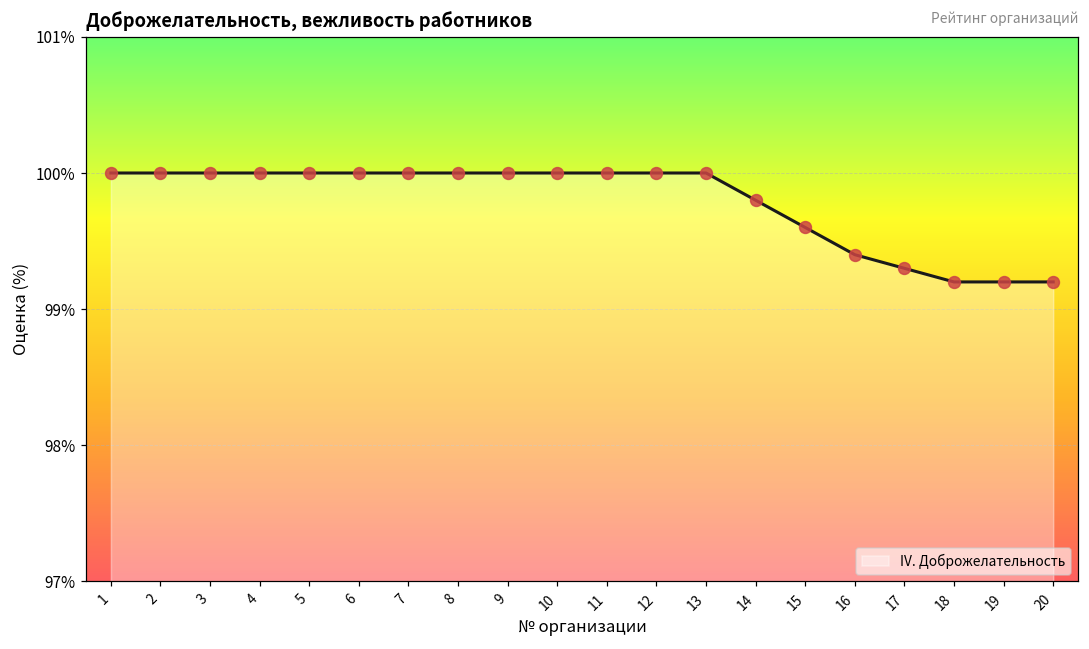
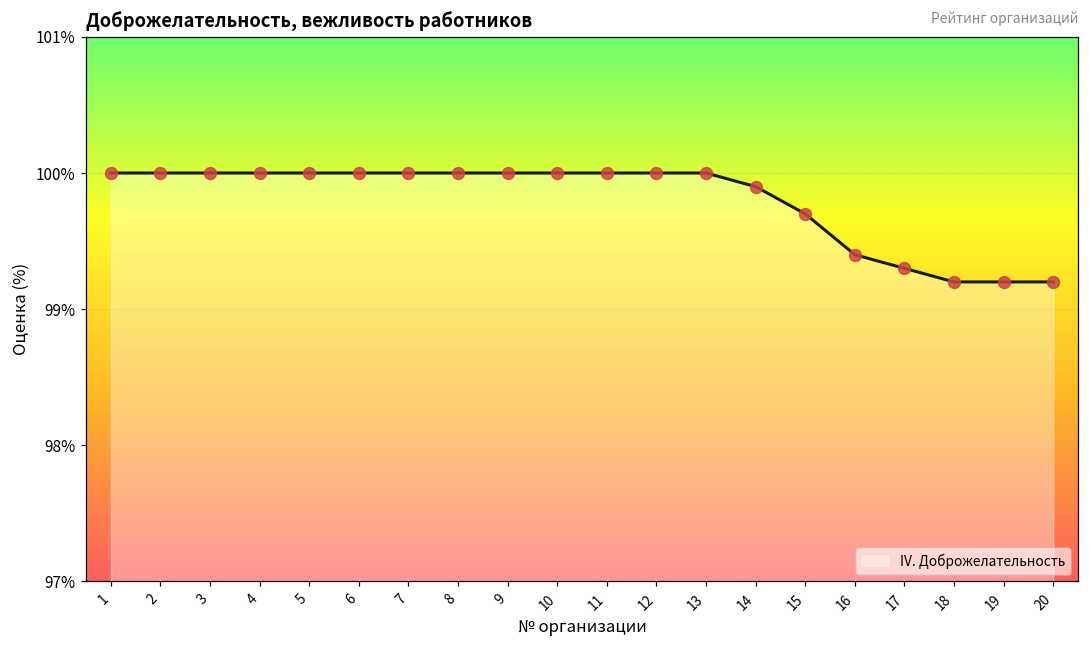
  {
    "1": "100.0%",
    "2": "100.0%",
    "3": "100.0%",
    "4": "100.0%",
    "5": "100.0%",
    "6": "100.0%",
    "7": "100.0%",
    "8": "100.0%",
    "9": "100.0%",
    "10": "100.0%",
    "11": "100.0%",
    "12": "100.0%",
    "13": "100.0%",
-   "14": "99.8%",
-   "15": "99.6%",
+   "14": "99.9%",
+   "15": "99.7%",
    "16": "99.4%",
    "17": "99.3%",
    "18": "99.2%",
    "19": "99.2%",
    "20": "99.2%"
  }
